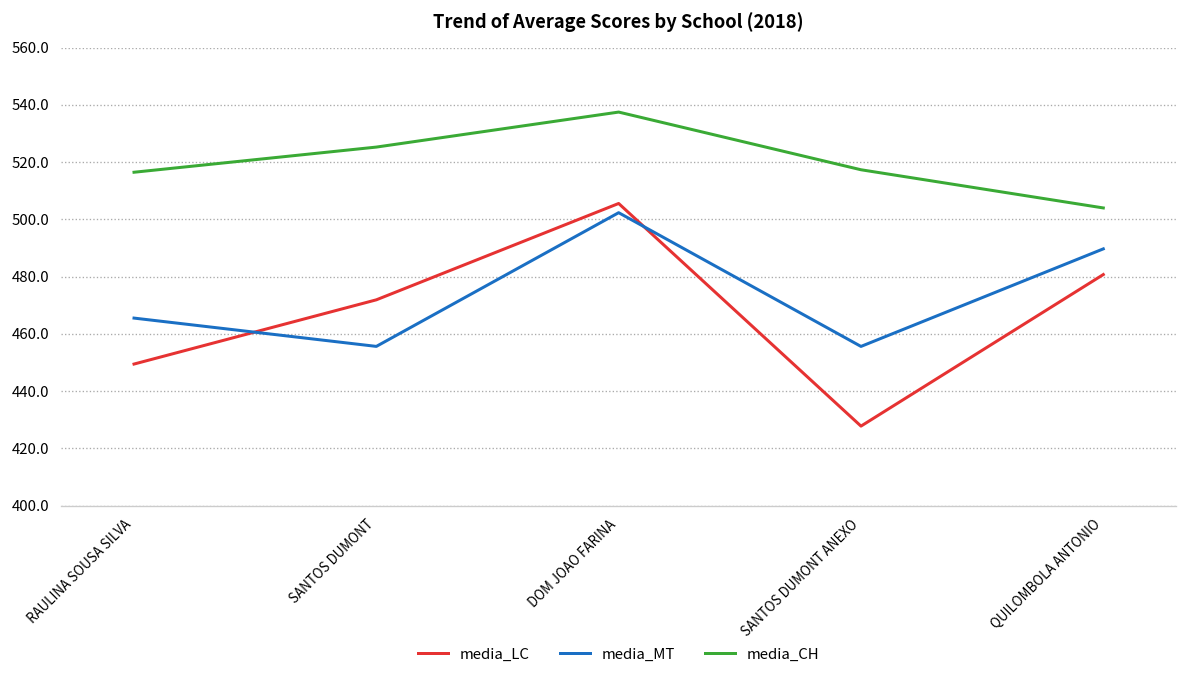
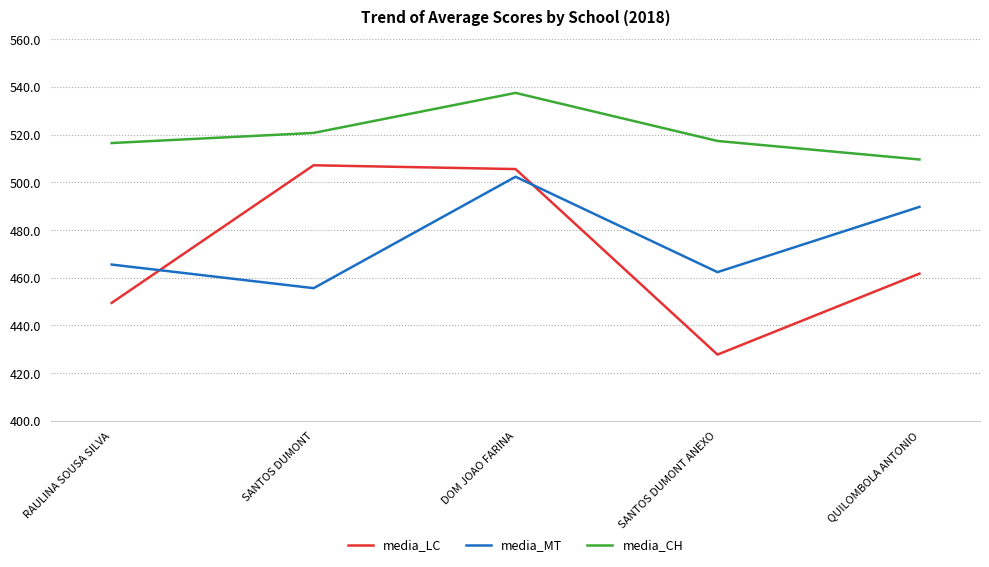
  {
    "media_LC": {
      "RAULINA SOUSA SILVA": 449,
-     "SANTOS DUMONT": 472,
+     "SANTOS DUMONT": 507,
      "DOM JOAO FARINA": 506,
      "SANTOS DUMONT ANEXO": 428,
-     "QUILOMBOLA ANTONIO": 481
+     "QUILOMBOLA ANTONIO": 462
    },
    "media_MT": {
      "RAULINA SOUSA SILVA": 466,
      "SANTOS DUMONT": 456,
      "DOM JOAO FARINA": 502,
-     "SANTOS DUMONT ANEXO": 456,
+     "SANTOS DUMONT ANEXO": 462,
      "QUILOMBOLA ANTONIO": 490
    },
    "media_CH": {
      "RAULINA SOUSA SILVA": 516,
-     "SANTOS DUMONT": 525,
+     "SANTOS DUMONT": 521,
      "DOM JOAO FARINA": 538,
      "SANTOS DUMONT ANEXO": 517,
-     "QUILOMBOLA ANTONIO": 504
+     "QUILOMBOLA ANTONIO": 510
    }
  }
